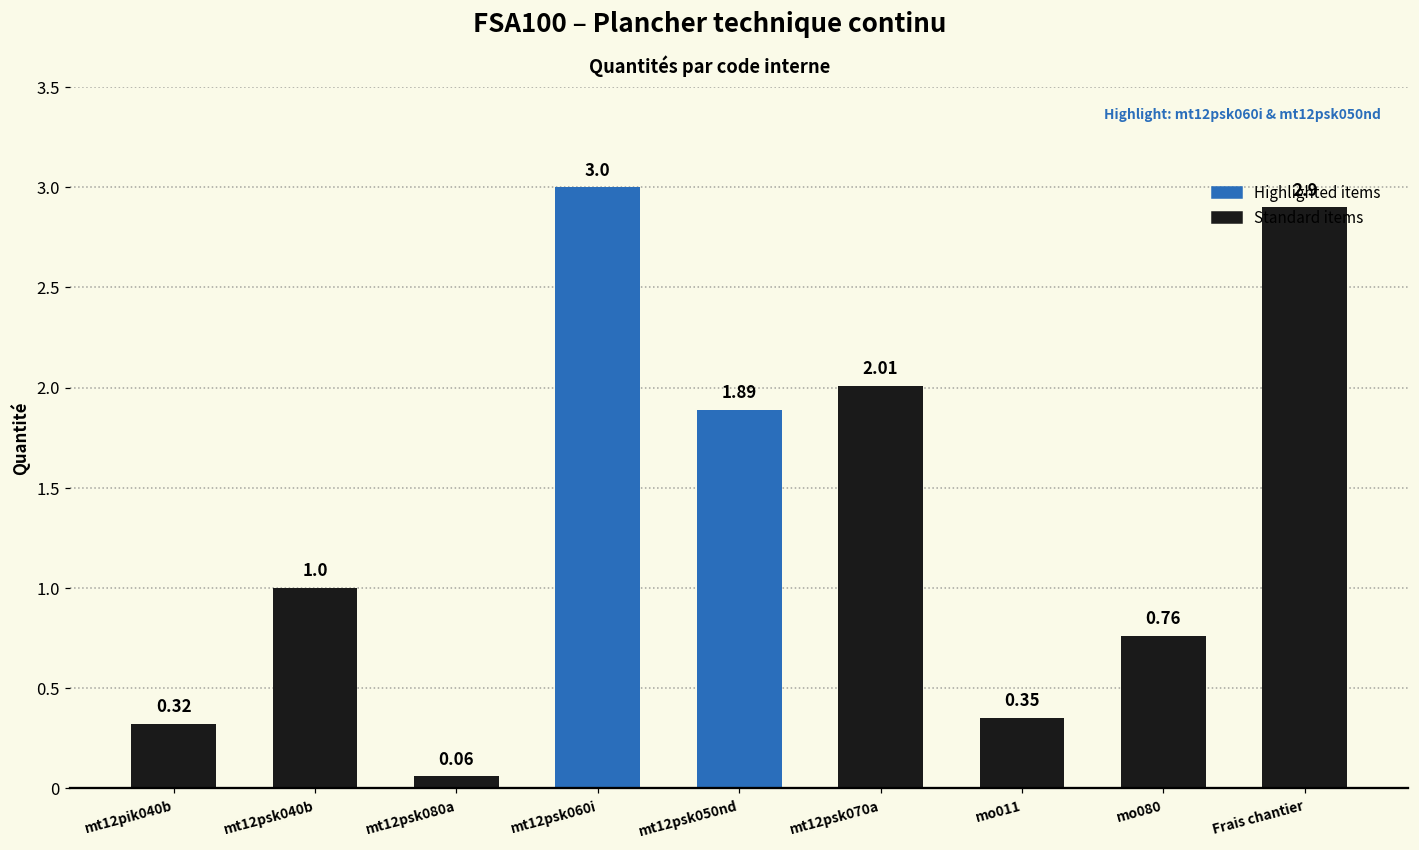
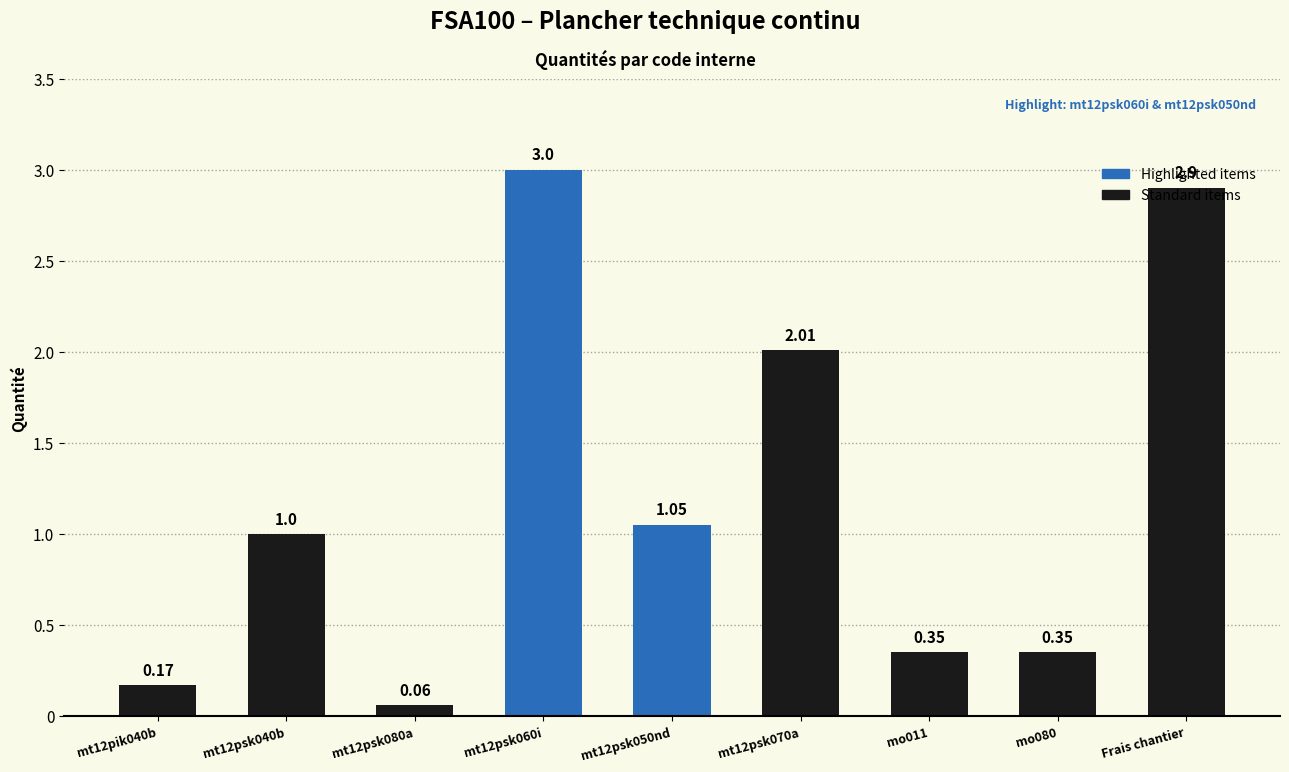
  {
-   "mt12pik040b": 0.32,
+   "mt12pik040b": 0.17,
    "mt12psk040b": 1.0,
    "mt12psk080a": 0.06,
    "mt12psk060i": 3.0,
-   "mt12psk050nd": 1.89,
+   "mt12psk050nd": 1.05,
    "mt12psk070a": 2.01,
    "mo011": 0.35,
-   "mo080": 0.76,
+   "mo080": 0.35,
    "Frais chantier": 2.9
  }
